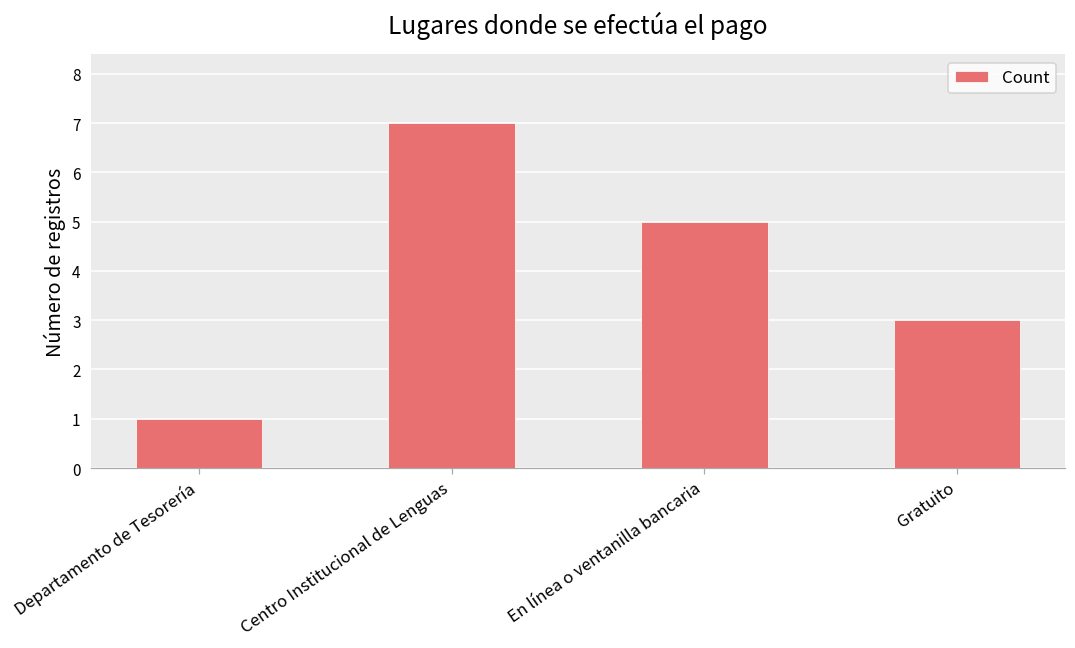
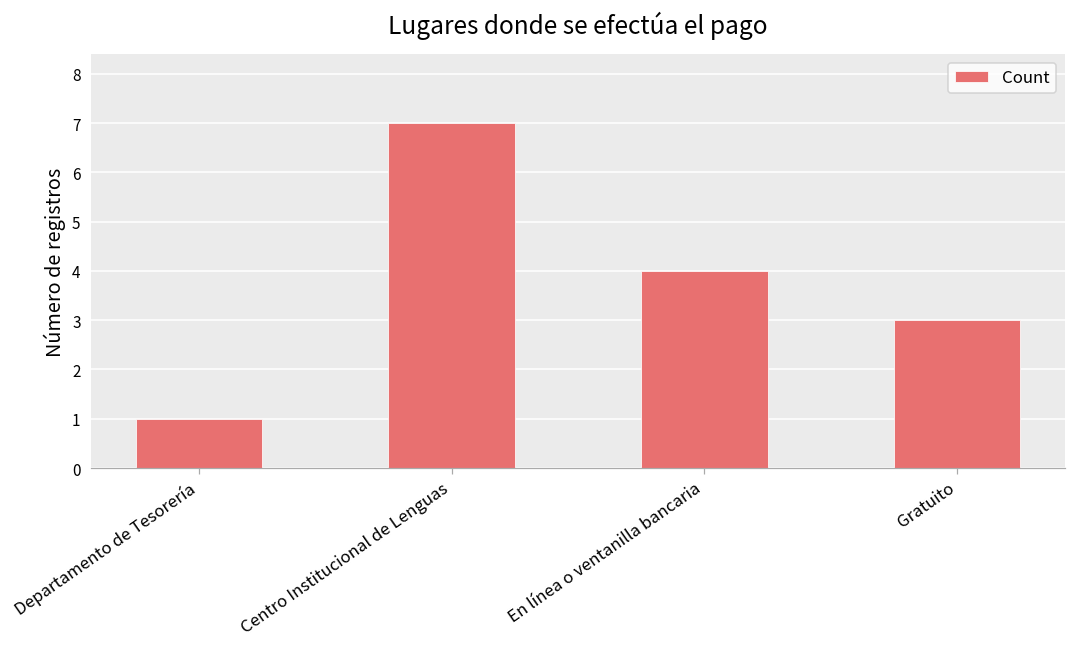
  {
    "Departamento de Tesorería": 1,
    "Centro Institucional de Lenguas": 7,
-   "En línea o ventanilla bancaria": 5,
+   "En línea o ventanilla bancaria": 4,
    "Gratuito": 3
  }
